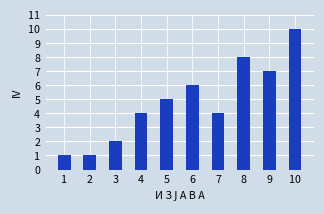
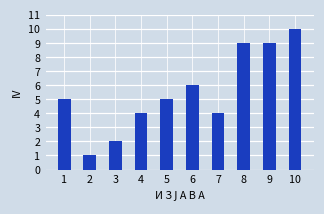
  {
-   "1": 1,
+   "1": 5,
    "2": 1,
    "3": 2,
    "4": 4,
    "5": 5,
    "6": 6,
    "7": 4,
-   "8": 8,
-   "9": 7,
+   "8": 9,
+   "9": 9,
    "10": 10
  }
